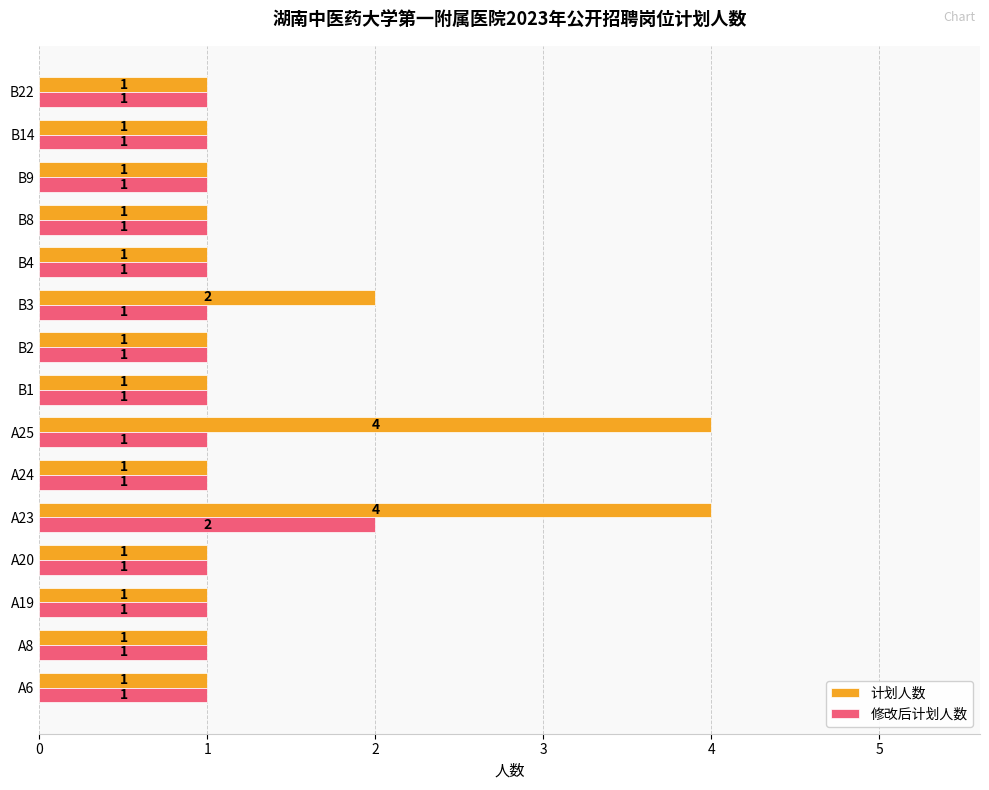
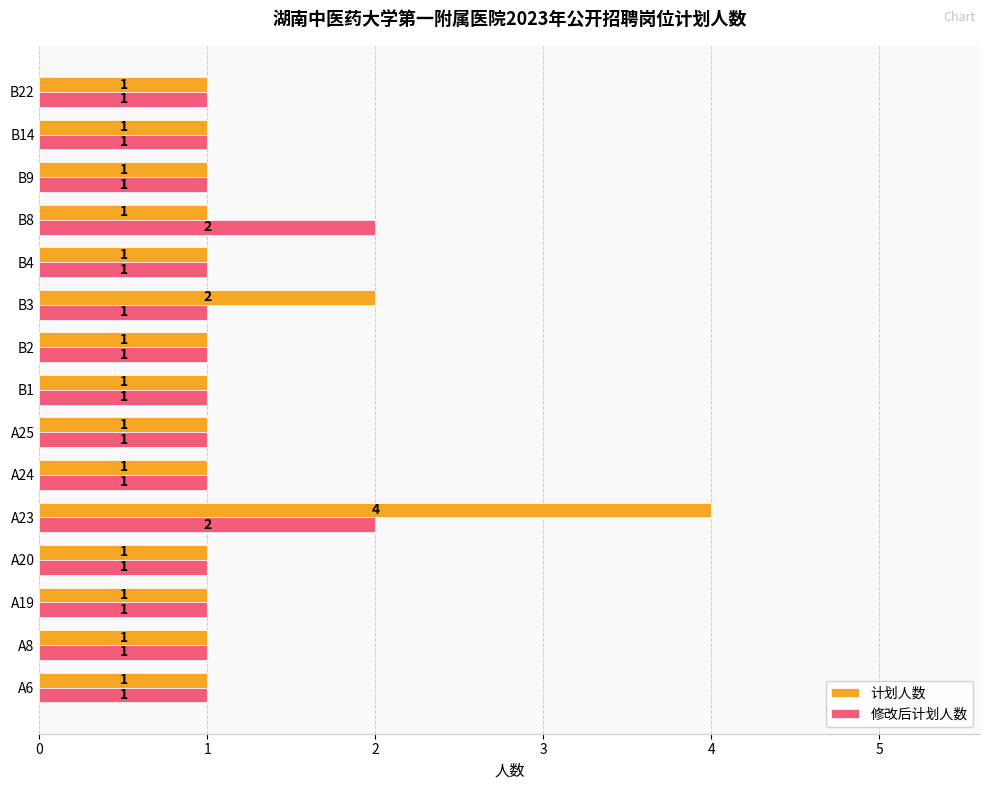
  {
    "计划人数": {
      "B22": 1,
      "B14": 1,
      "B9": 1,
      "B8": 1,
      "B4": 1,
      "B3": 2,
      "B2": 1,
      "B1": 1,
-     "A25": 4,
+     "A25": 1,
      "A24": 1,
      "A23": 4,
      "A20": 1,
      "A19": 1,
      "A8": 1,
      "A6": 1
    },
    "修改后计划人数": {
      "B22": 1,
      "B14": 1,
      "B9": 1,
-     "B8": 1,
+     "B8": 2,
      "B4": 1,
      "B3": 1,
      "B2": 1,
      "B1": 1,
      "A25": 1,
      "A24": 1,
      "A23": 2,
      "A20": 1,
      "A19": 1,
      "A8": 1,
      "A6": 1
    }
  }
